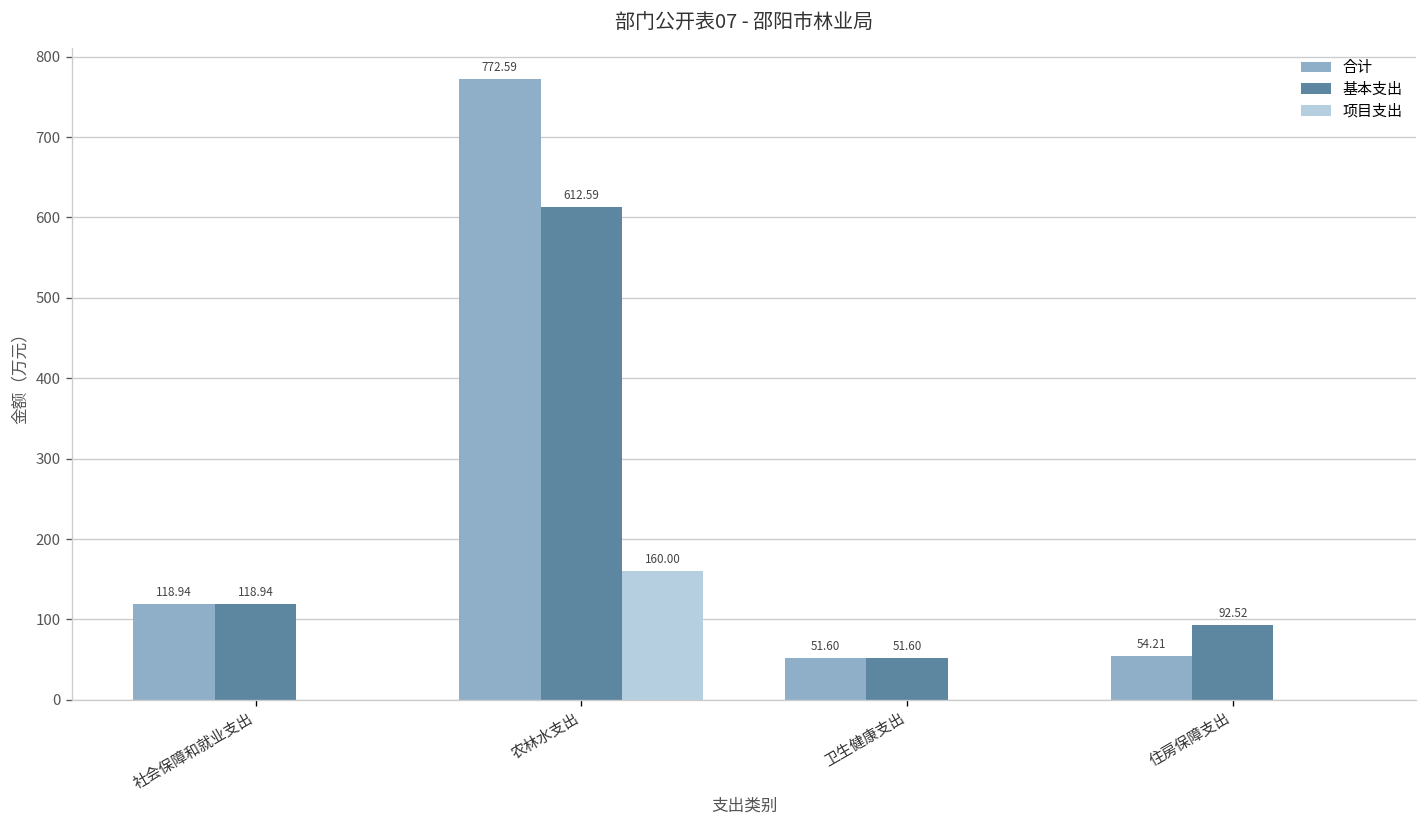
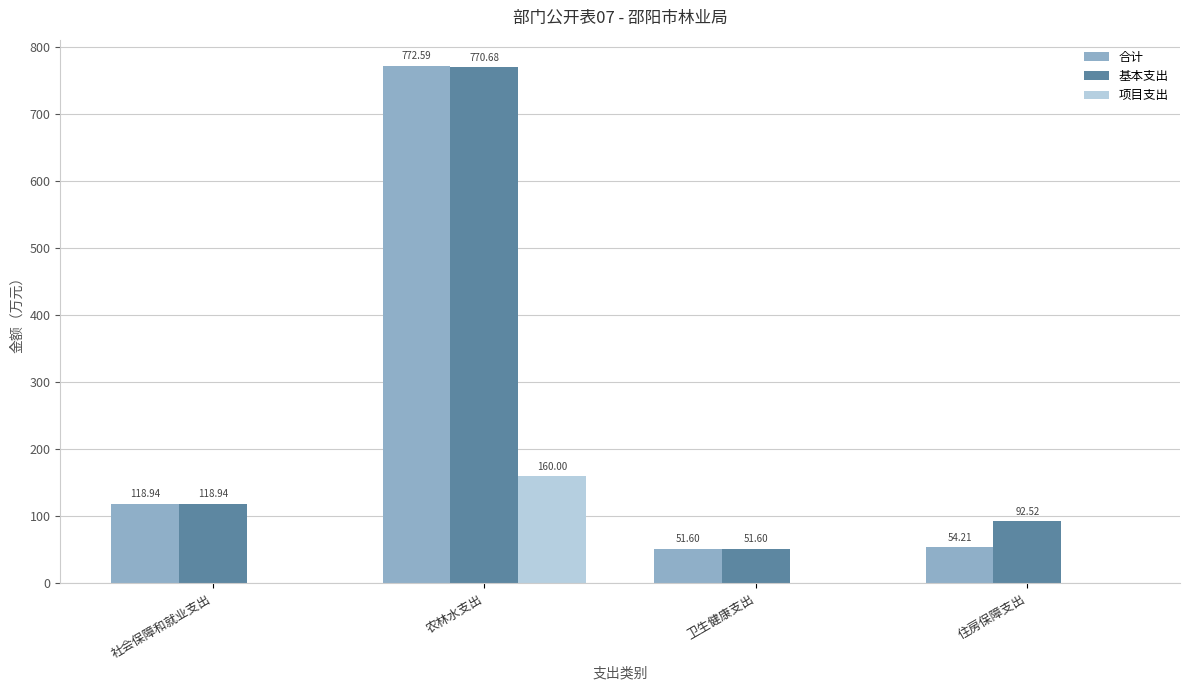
  {
    "基本支出": {
      "社会保障和就业支出": 118.94,
-     "农林水支出": 612.59,
+     "农林水支出": 770.68,
      "卫生健康支出": 51.60,
      "住房保障支出": 92.52
    }
  }
